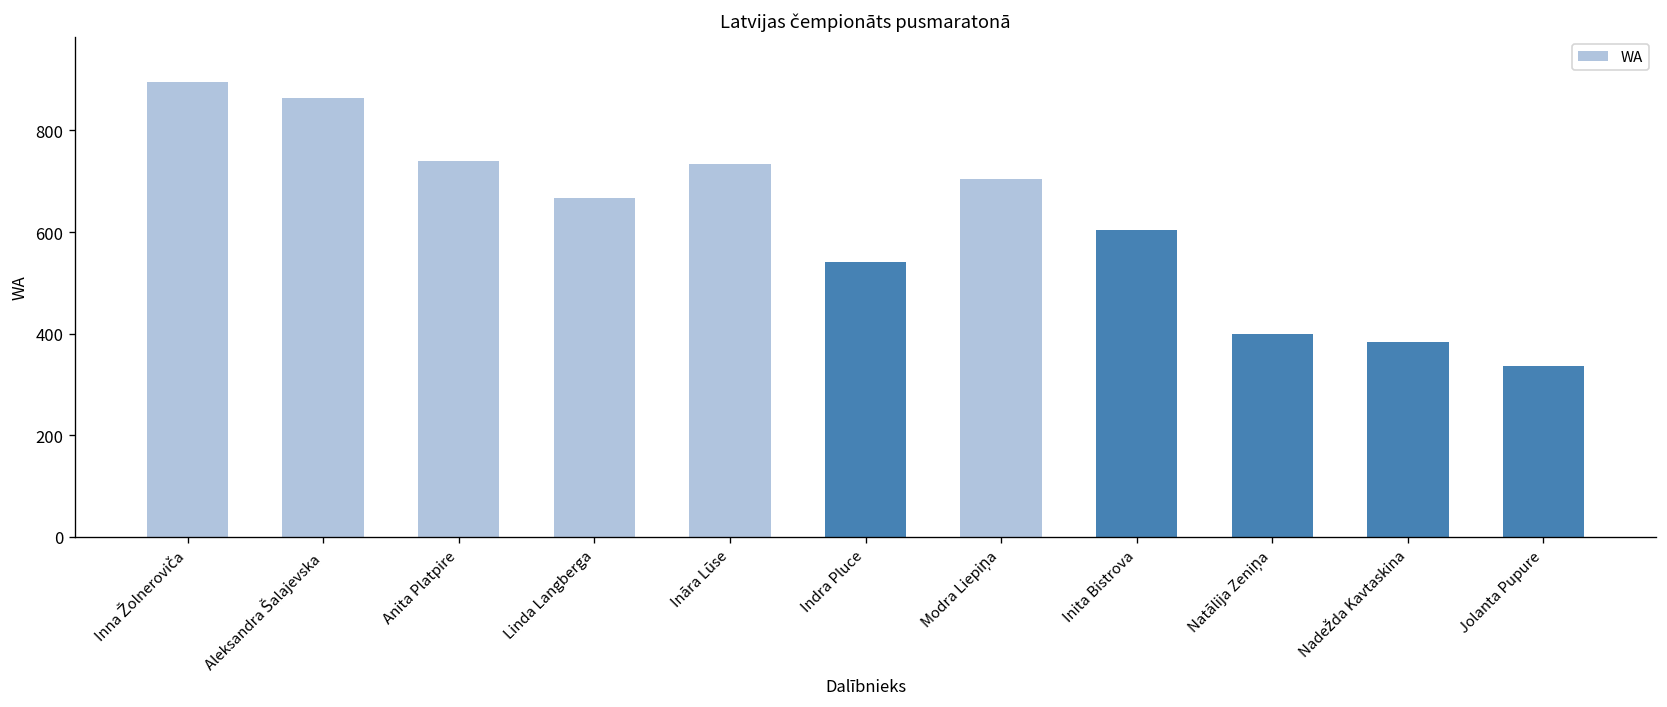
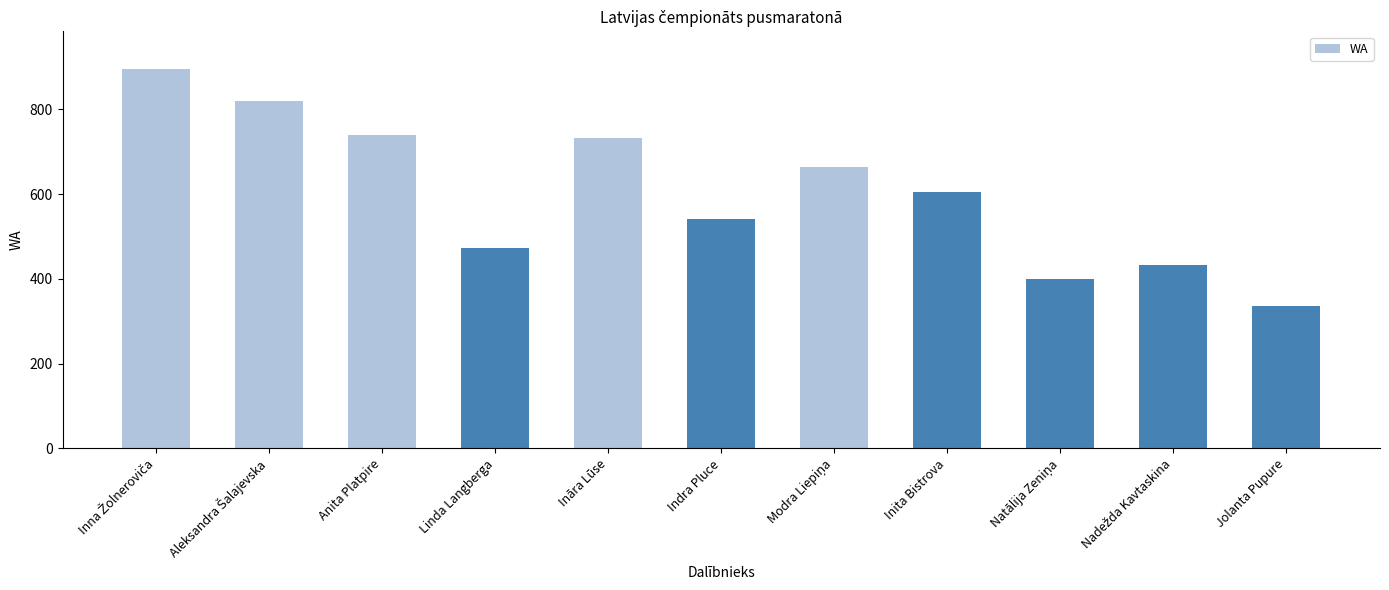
  {
    "Inna Žolneroviča": 900,
-   "Aleksandra Šalajevska": 860,
+   "Aleksandra Šalajevska": 820,
    "Anita Platpire": 740,
-   "Linda Langberga": 670,
+   "Linda Langberga": 470,
    "Ināra Lūse": 730,
    "Indra Pluce": 540,
-   "Modra Liepiņa": 710,
+   "Modra Liepiņa": 660,
    "Inita Bistrova": 600,
    "Natālija Zeniņa": 400,
-   "Nadežda Kavtaskina": 380,
+   "Nadežda Kavtaskina": 430,
    "Jolanta Pupure": 340
  }
